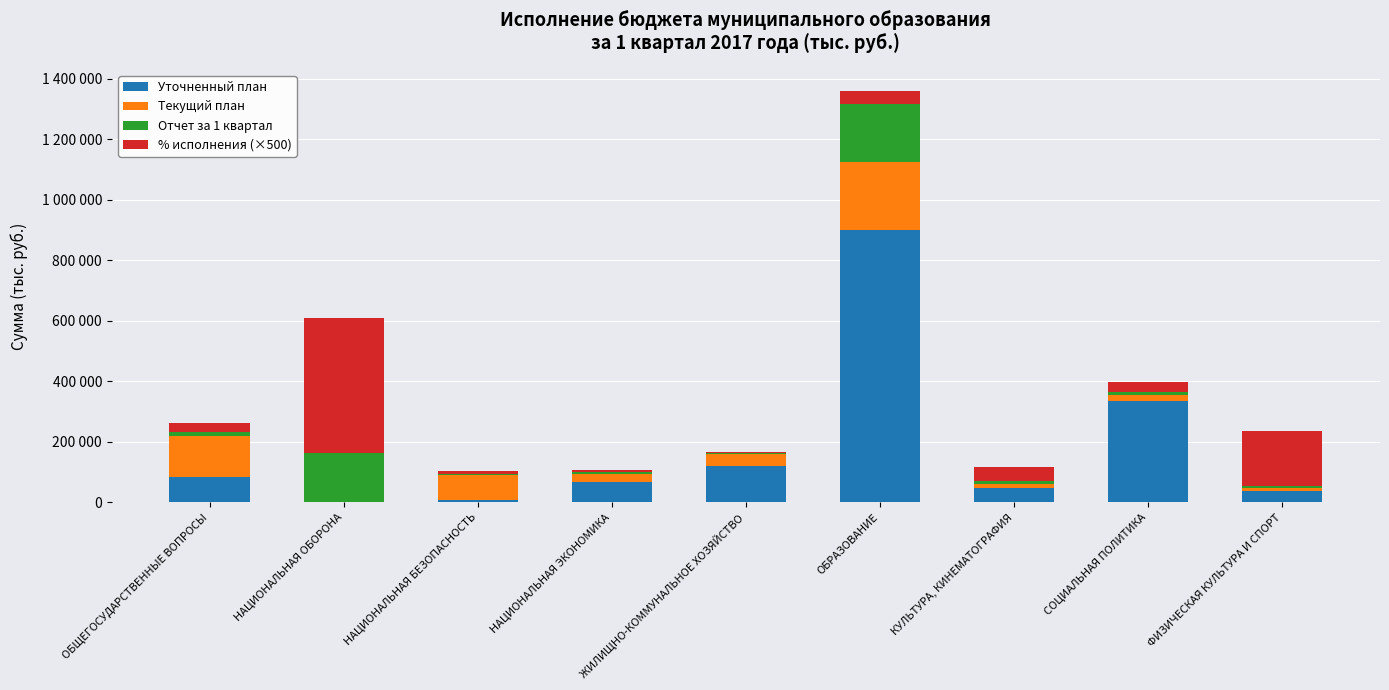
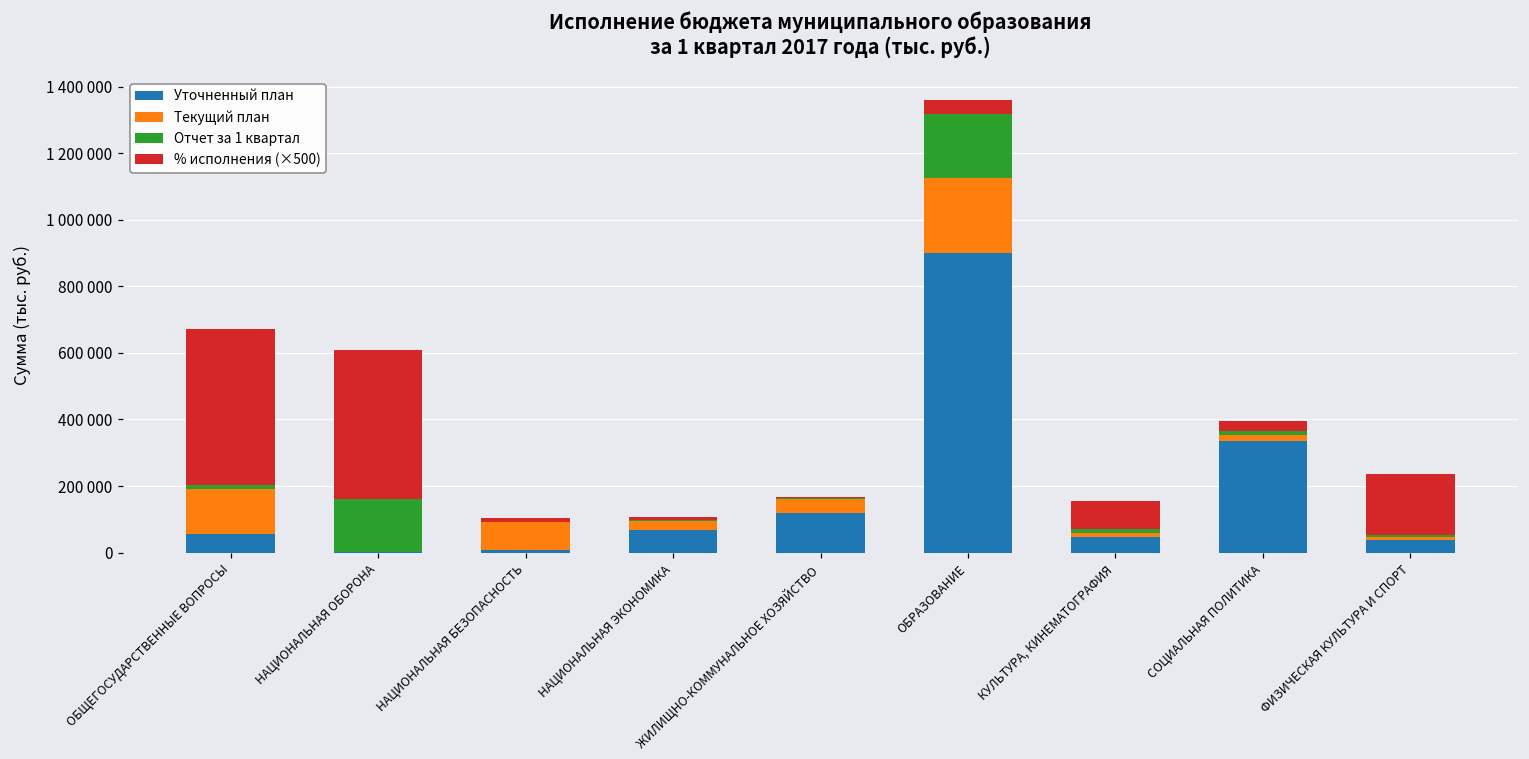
  {
    "Уточненный план": {
-     "ОБЩЕГОСУДАРСТВЕННЫЕ ВОПРОСЫ": 90000,
+     "ОБЩЕГОСУДАРСТВЕННЫЕ ВОПРОСЫ": 60000,
      "НАЦИОНАЛЬНАЯ ЭКОНОМИКА": 70000,
      "ЖИЛИЩНО-КОММУНАЛЬНОЕ ХОЗЯЙСТВО": 120000,
      "ОБРАЗОВАНИЕ": 900000,
      "КУЛЬТУРА, КИНЕМАТОГРАФИЯ": 50000,
      "СОЦИАЛЬНАЯ ПОЛИТИКА": 330000,
      "ФИЗИЧЕСКАЯ КУЛЬТУРА И СПОРТ": 40000
    },
    "Текущий план": {
      "ОБЩЕГОСУДАРСТВЕННЫЕ ВОПРОСЫ": 130000,
      "НАЦИОНАЛЬНАЯ БЕЗОПАСНОСТЬ": 80000,
      "НАЦИОНАЛЬНАЯ ЭКОНОМИКА": 30000,
      "ЖИЛИЩНО-КОММУНАЛЬНОЕ ХОЗЯЙСТВО": 40000,
      "ОБРАЗОВАНИЕ": 230000,
      "КУЛЬТУРА, КИНЕМАТОГРАФИЯ": 10000,
      "СОЦИАЛЬНАЯ ПОЛИТИКА": 20000,
      "ФИЗИЧЕСКАЯ КУЛЬТУРА И СПОРТ": 10000
    },
    "Отчет за 1 квартал": {
      "ОБЩЕГОСУДАРСТВЕННЫЕ ВОПРОСЫ": 10000,
      "НАЦИОНАЛЬНАЯ ОБОРОНА": 160000,
      "ОБРАЗОВАНИЕ": 190000,
      "КУЛЬТУРА, КИНЕМАТОГРАФИЯ": 10000,
      "СОЦИАЛЬНАЯ ПОЛИТИКА": 10000
    },
    "% исполнения (×500)": {
-     "ОБЩЕГОСУДАРСТВЕННЫЕ ВОПРОСЫ": 30000,
+     "ОБЩЕГОСУДАРСТВЕННЫЕ ВОПРОСЫ": 470000,
      "НАЦИОНАЛЬНАЯ ОБОРОНА": 450000,
      "НАЦИОНАЛЬНАЯ БЕЗОПАСНОСТЬ": 10000,
      "ОБРАЗОВАНИЕ": 40000,
-     "КУЛЬТУРА, КИНЕМАТОГРАФИЯ": 50000,
+     "КУЛЬТУРА, КИНЕМАТОГРАФИЯ": 80000,
      "СОЦИАЛЬНАЯ ПОЛИТИКА": 30000,
      "ФИЗИЧЕСКАЯ КУЛЬТУРА И СПОРТ": 180000
    }
  }
